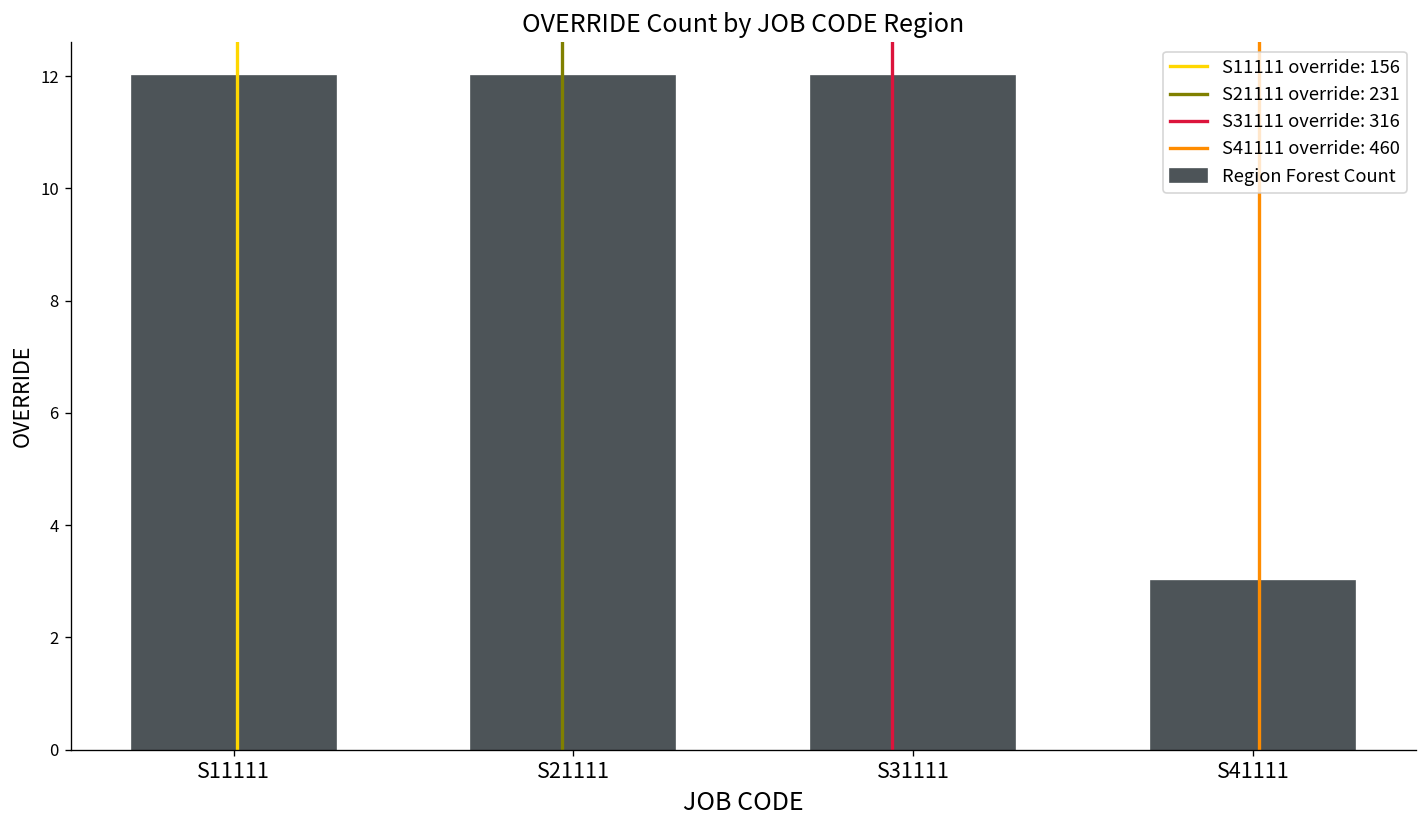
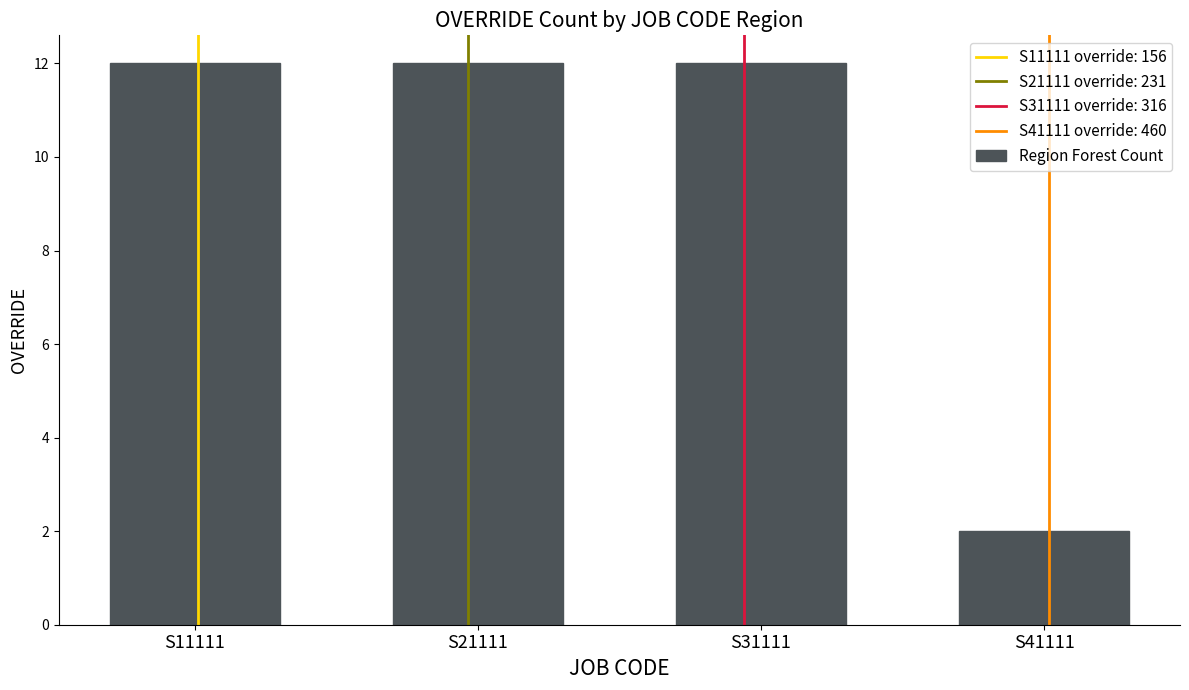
  {
    "S11111": 12,
    "S21111": 12,
    "S31111": 12,
-   "S41111": 3
+   "S41111": 2
  }
